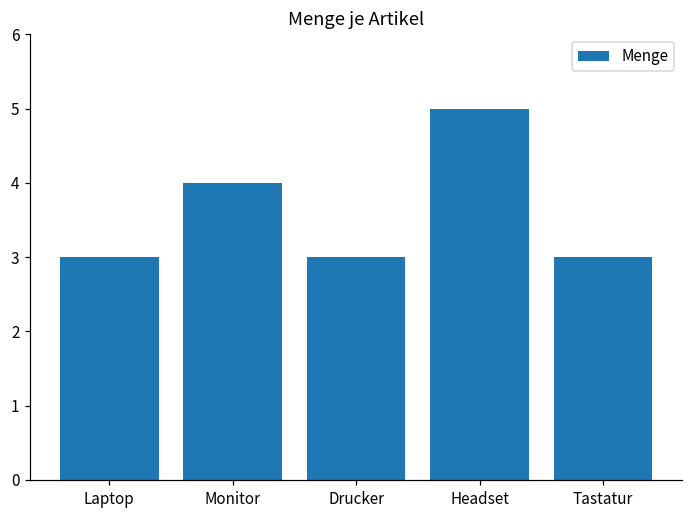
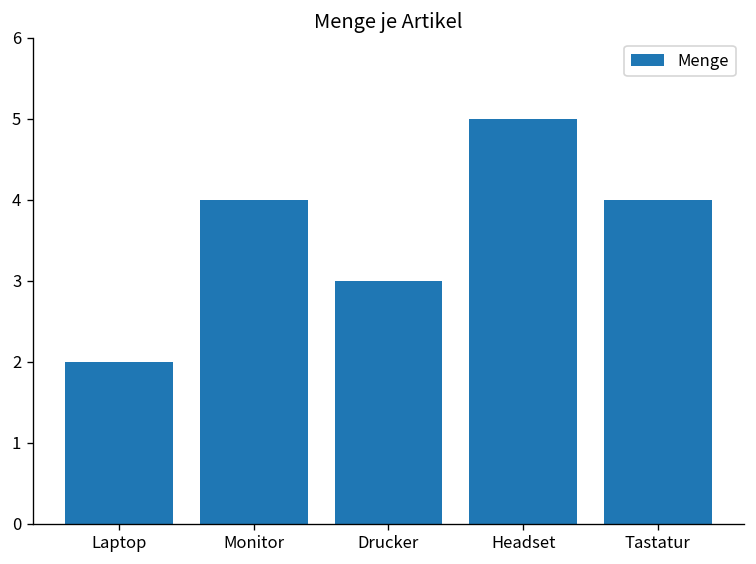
  {
-   "Laptop": 3,
+   "Laptop": 2,
    "Monitor": 4,
    "Drucker": 3,
    "Headset": 5,
-   "Tastatur": 3
+   "Tastatur": 4
  }
